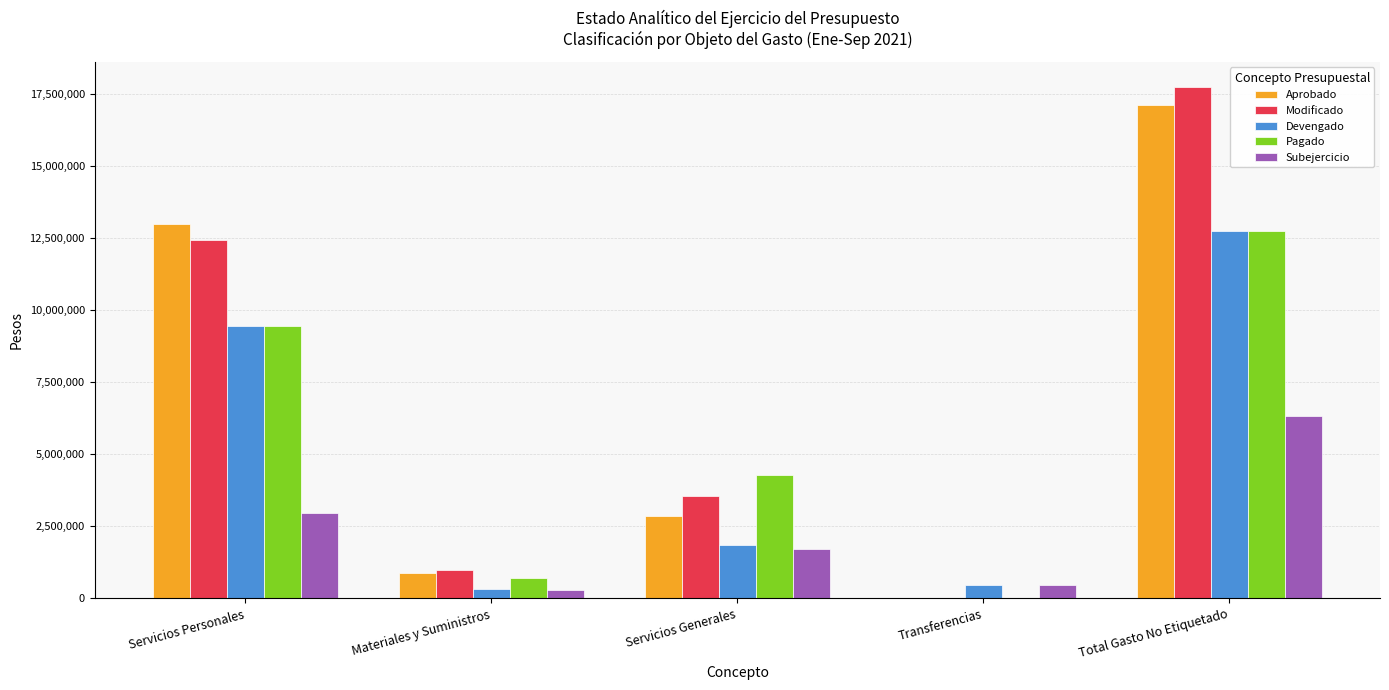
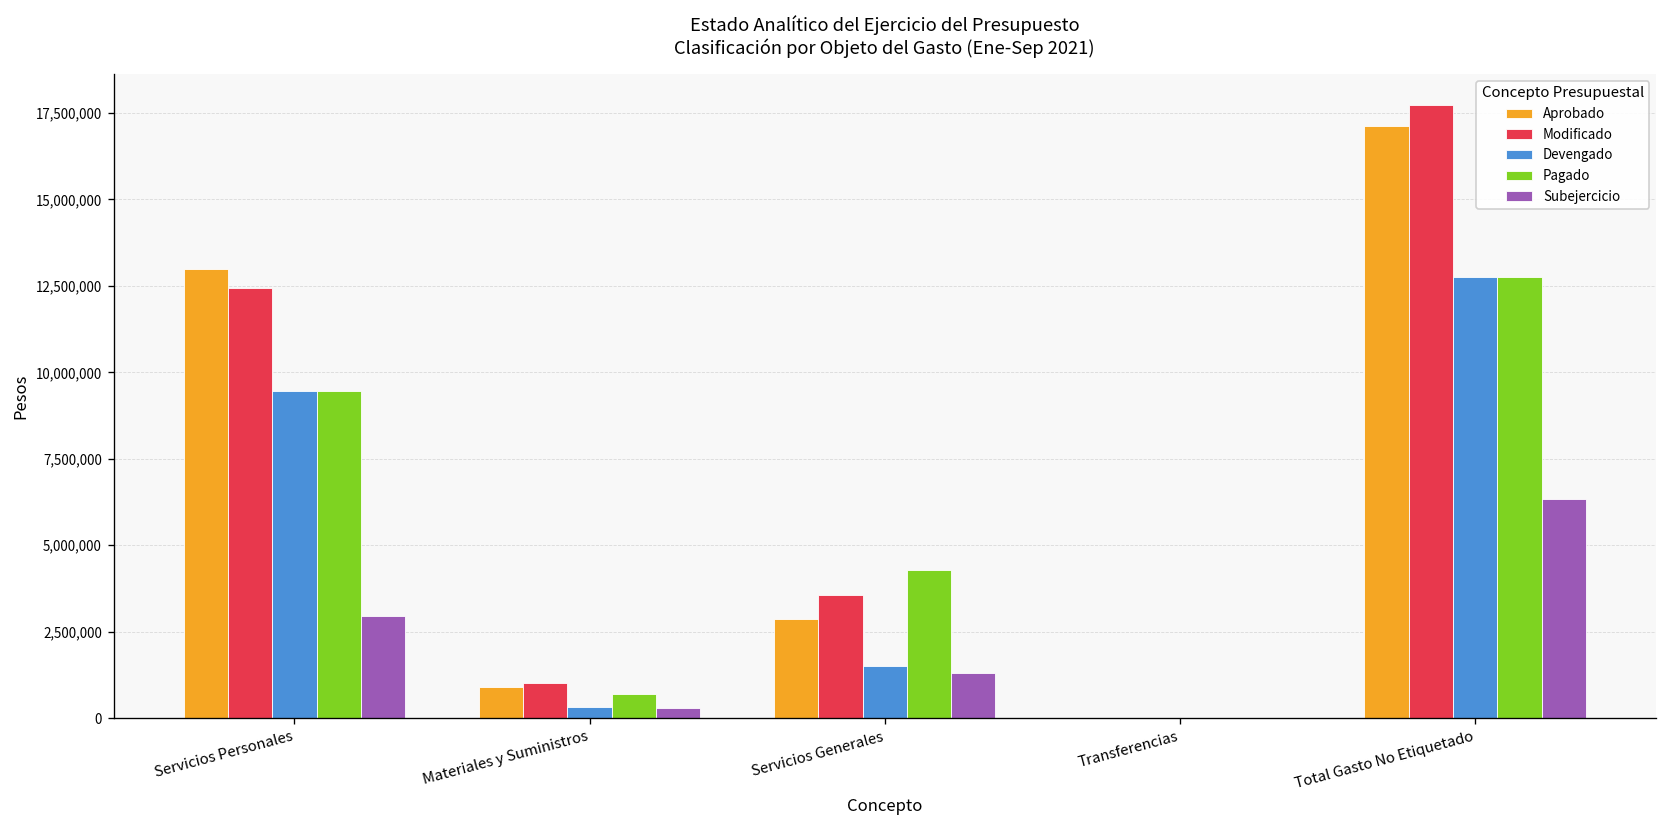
  {
    "Aprobado": {
      "Servicios Personales": "13,000,000",
      "Materiales y Suministros": "900,000",
      "Servicios Generales": "2,900,000",
      "Transferencias": "0",
      "Total Gasto No Etiquetado": "17,100,000"
    },
    "Modificado": {
      "Servicios Personales": "12,400,000",
      "Materiales y Suministros": "1,000,000",
      "Servicios Generales": "3,600,000",
      "Transferencias": "0",
      "Total Gasto No Etiquetado": "17,700,000"
    },
    "Devengado": {
      "Servicios Personales": "9,500,000",
      "Materiales y Suministros": "300,000",
-     "Servicios Generales": "1,800,000",
-     "Transferencias": "500,000",
+     "Servicios Generales": "1,500,000",
+     "Transferencias": "0",
      "Total Gasto No Etiquetado": "12,800,000"
    },
    "Pagado": {
      "Servicios Personales": "9,500,000",
      "Materiales y Suministros": "700,000",
      "Servicios Generales": "4,300,000",
      "Transferencias": "0",
      "Total Gasto No Etiquetado": "12,800,000"
    },
    "Subejercicio": {
      "Servicios Personales": "3,000,000",
      "Materiales y Suministros": "300,000",
-     "Servicios Generales": "1,700,000",
-     "Transferencias": "500,000",
+     "Servicios Generales": "1,300,000",
+     "Transferencias": "0",
      "Total Gasto No Etiquetado": "6,300,000"
    }
  }
